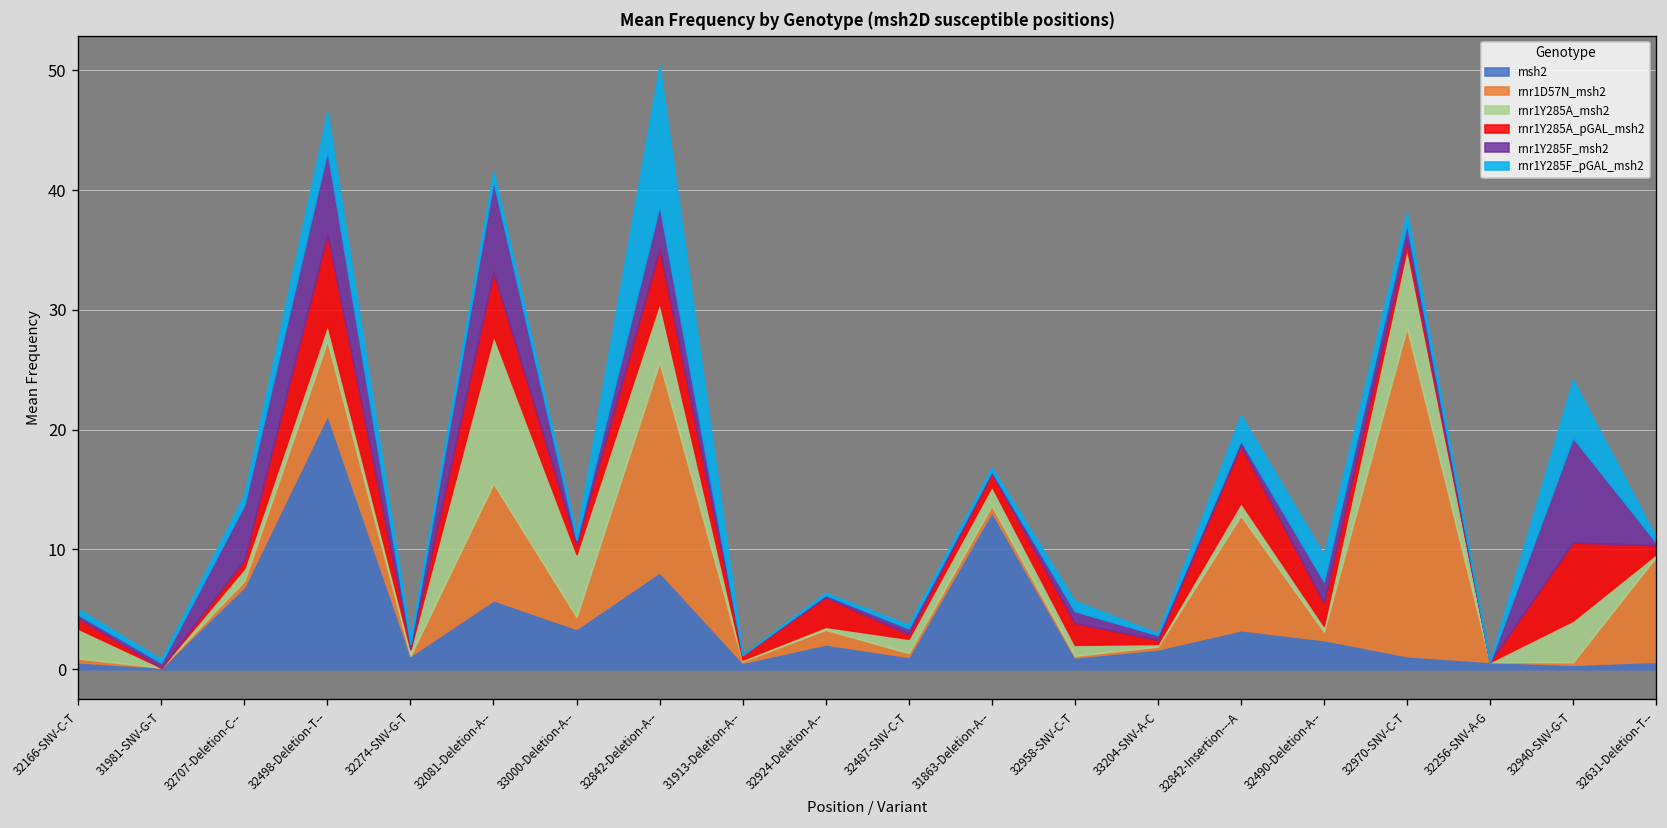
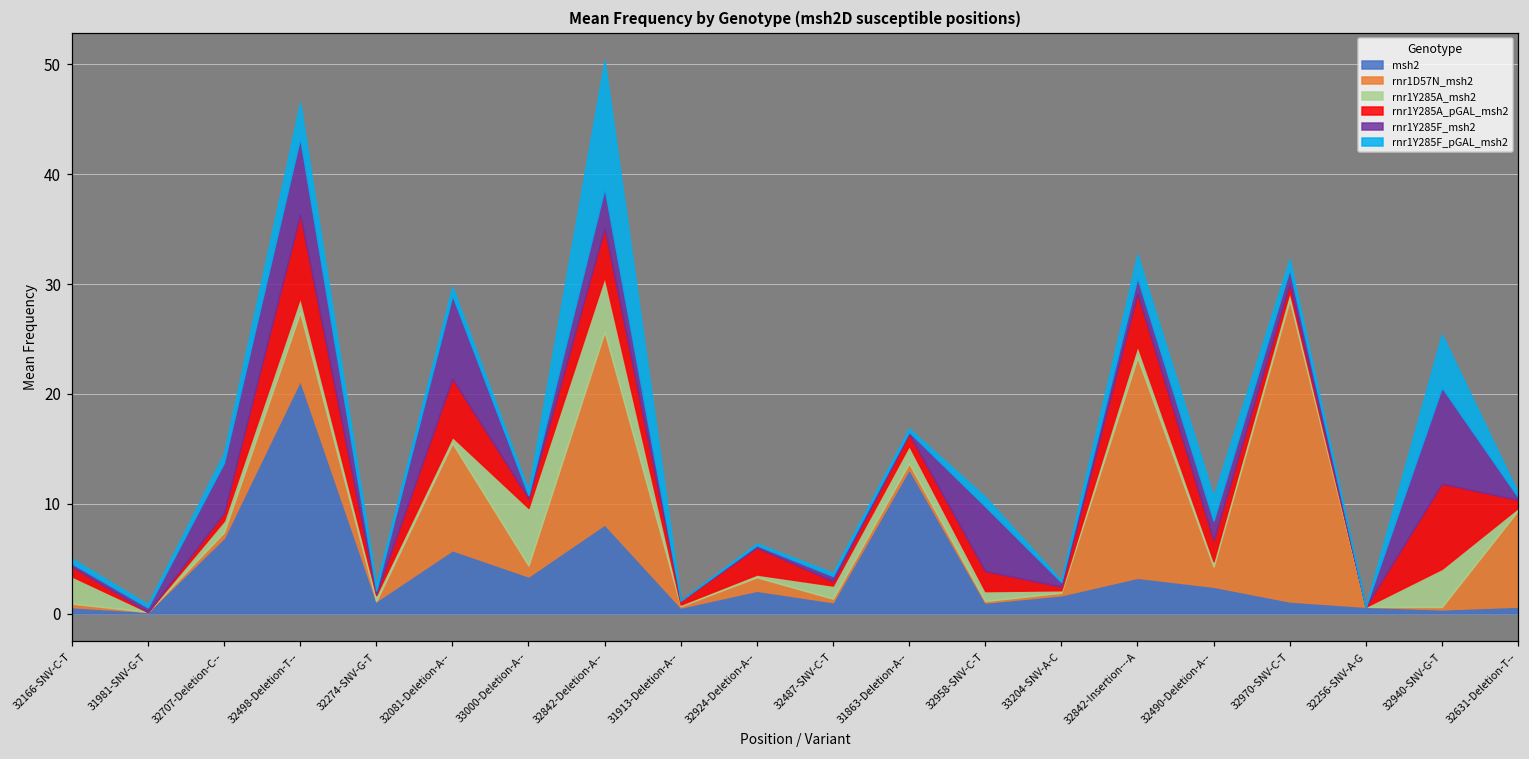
  {
    "msh2": {
      "32166-SNV-C-T": 1,
      "32707-Deletion-C--": 7,
      "32498-Deletion-T--": 21,
      "32081-Deletion-A--": 6,
      "33000-Deletion-A--": 3,
      "32842-Deletion-A--": 8,
      "32924-Deletion-A--": 2,
      "32487-SNV-C-T": 1,
      "31863-Deletion-A--": 13,
      "32842-Insertion---A": 3,
      "32490-Deletion-A--": 2,
      "32970-SNV-C-T": 1,
      "32631-Deletion-T--": 1
    },
    "rnr1D57N_msh2": {
      "32166-SNV-C-T": 0,
      "32707-Deletion-C--": 1,
      "32498-Deletion-T--": 6,
      "32081-Deletion-A--": 10,
      "33000-Deletion-A--": 1,
      "32842-Deletion-A--": 18,
      "32487-SNV-C-T": 0,
      "31863-Deletion-A--": 1,
-     "32842-Insertion---A": 10,
-     "32490-Deletion-A--": 1,
+     "32842-Insertion---A": 20,
+     "32490-Deletion-A--": 2,
      "32970-SNV-C-T": 27
    },
    "rnr1Y285A_msh2": {
      "32166-SNV-C-T": 2,
      "32707-Deletion-C--": 1,
      "32498-Deletion-T--": 1,
-     "32081-Deletion-A--": 12,
+     "32081-Deletion-A--": 1,
      "33000-Deletion-A--": 5,
      "32842-Deletion-A--": 5,
      "32487-SNV-C-T": 1,
      "31863-Deletion-A--": 2,
      "32958-SNV-C-T": 1,
      "32842-Insertion---A": 1,
      "32490-Deletion-A--": 0,
-     "32970-SNV-C-T": 7,
+     "32970-SNV-C-T": 1,
      "32940-SNV-G-T": 3
    },
    "rnr1Y285A_pGAL_msh2": {
      "32166-SNV-C-T": 1,
      "32707-Deletion-C--": 1,
      "32498-Deletion-T--": 8,
      "32081-Deletion-A--": 5,
      "33000-Deletion-A--": 1,
      "32842-Deletion-A--": 4,
      "32487-SNV-C-T": 0,
      "32958-SNV-C-T": 2,
      "33204-SNV-A-C": 0,
      "32842-Insertion---A": 5,
      "32490-Deletion-A--": 2,
      "32970-SNV-C-T": 1,
-     "32940-SNV-G-T": 7,
+     "32940-SNV-G-T": 8,
      "32631-Deletion-T--": 1
    },
    "rnr1Y285F_msh2": {
      "32166-SNV-C-T": 0,
      "31981-SNV-G-T": 0,
      "32707-Deletion-C--": 5,
      "32498-Deletion-T--": 7,
      "32274-SNV-G-T": 0,
      "32081-Deletion-A--": 8,
      "33000-Deletion-A--": 0,
      "32842-Deletion-A--": 4,
      "32487-SNV-C-T": 0,
-     "32958-SNV-C-T": 1,
-     "32842-Insertion---A": 0,
+     "32958-SNV-C-T": 6,
+     "32842-Insertion---A": 1,
      "32490-Deletion-A--": 2,
      "32970-SNV-C-T": 1,
      "32940-SNV-G-T": 9,
      "32631-Deletion-T--": 0
    },
    "rnr1Y285F_pGAL_msh2": {
      "32166-SNV-C-T": 0,
      "31981-SNV-G-T": 0,
      "32707-Deletion-C--": 1,
      "32498-Deletion-T--": 3,
      "32274-SNV-G-T": 0,
      "32081-Deletion-A--": 1,
      "33000-Deletion-A--": 0,
      "32842-Deletion-A--": 12,
      "32487-SNV-C-T": 0,
      "31863-Deletion-A--": 0,
      "32958-SNV-C-T": 1,
      "32842-Insertion---A": 2,
      "32490-Deletion-A--": 2,
      "32970-SNV-C-T": 1,
      "32940-SNV-G-T": 5,
      "32631-Deletion-T--": 0
    }
  }
